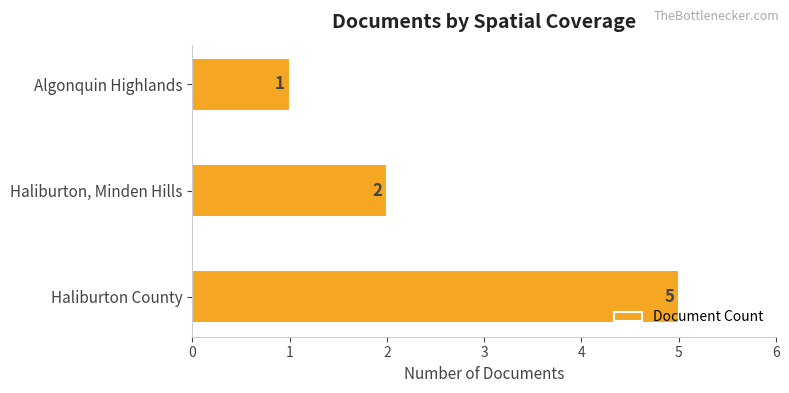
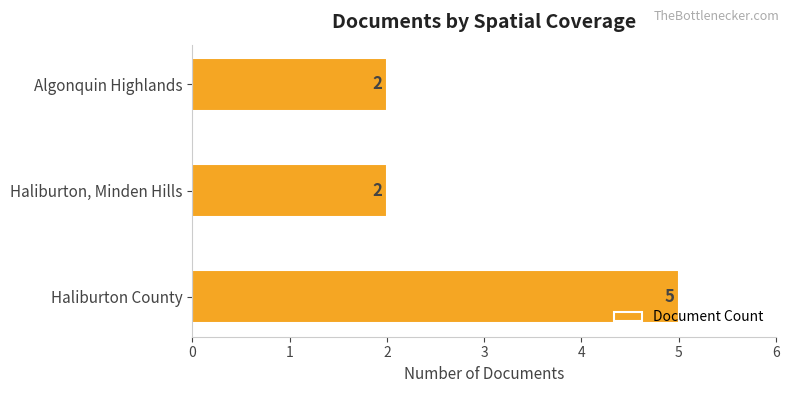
  {
-   "Algonquin Highlands": 1,
+   "Algonquin Highlands": 2,
    "Haliburton, Minden Hills": 2,
    "Haliburton County": 5
  }
